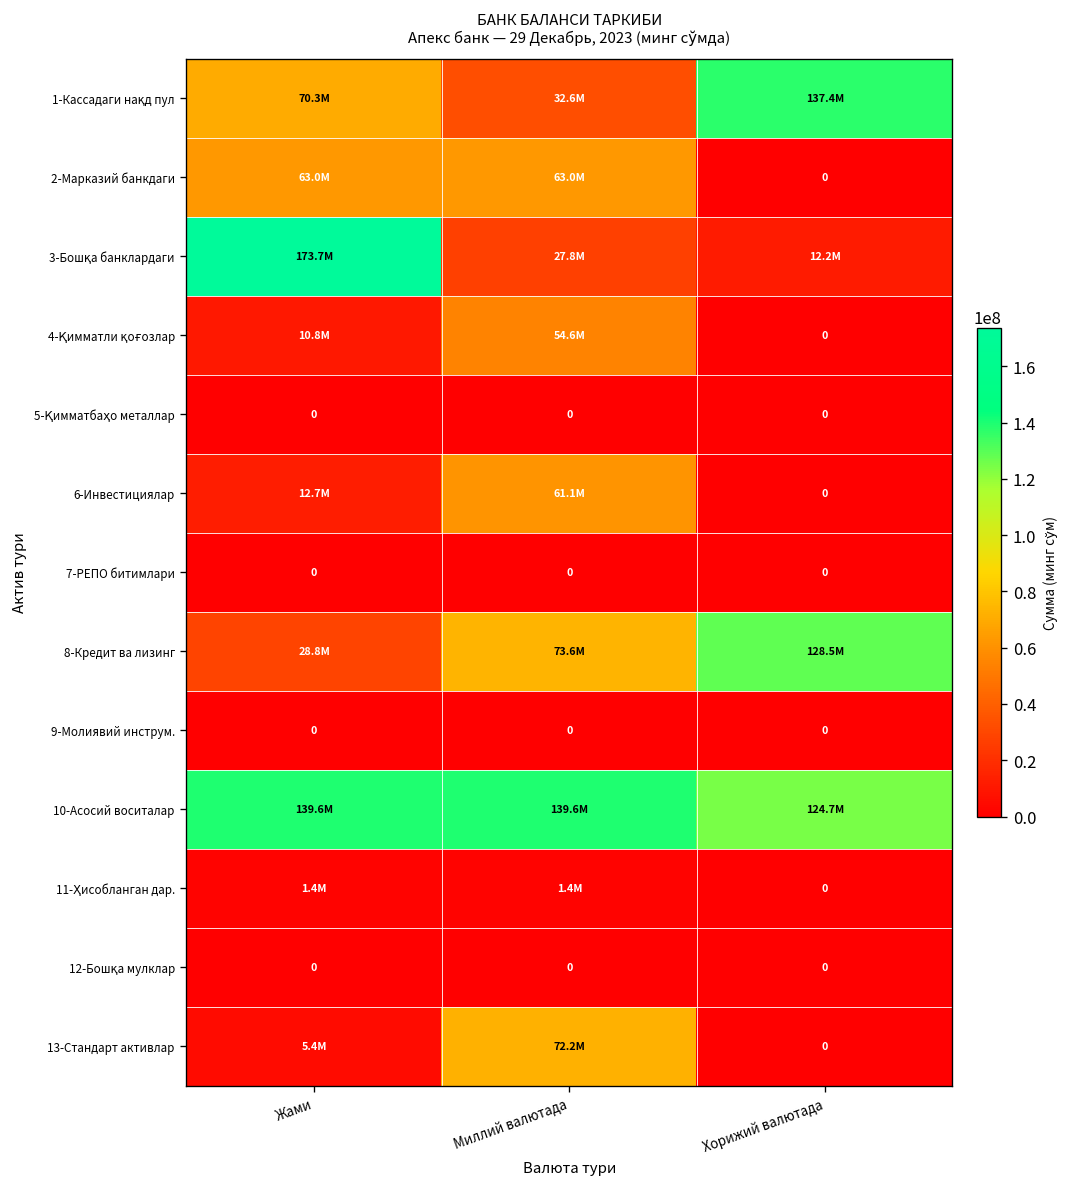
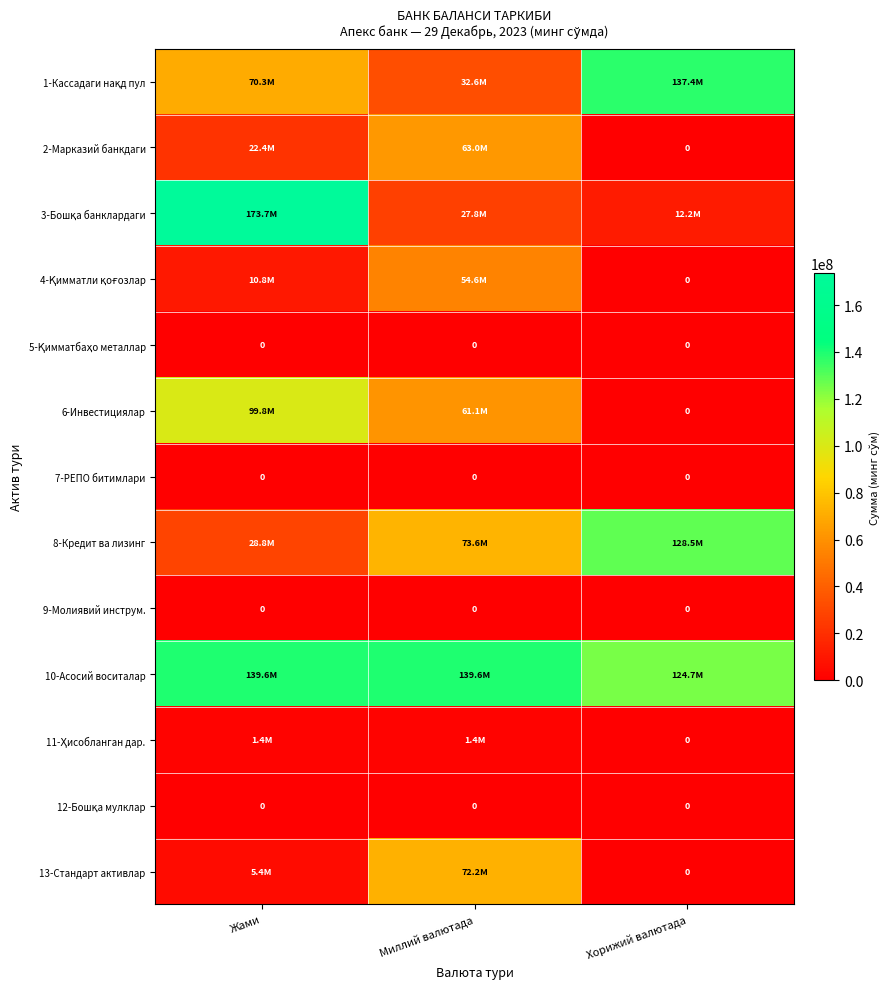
  {
    "1-Кассадаги нақд пул": {
      "Жами": "70.3M",
      "Миллий валютада": "32.6M",
      "Хорижий валютада": "137.4M"
    },
    "2-Марказий банкдаги": {
-     "Жами": "63.0M",
+     "Жами": "22.4M",
      "Миллий валютада": "63.0M",
      "Хорижий валютада": "0"
    },
    "3-Бошқа банклардаги": {
      "Жами": "173.7M",
      "Миллий валютада": "27.8M",
      "Хорижий валютада": "12.2M"
    },
    "4-Қимматли қоғозлар": {
      "Жами": "10.8M",
      "Миллий валютада": "54.6M",
      "Хорижий валютада": "0"
    },
    "5-Қимматбаҳо металлар": {
      "Жами": "0",
      "Миллий валютада": "0",
      "Хорижий валютада": "0"
    },
    "6-Инвестициялар": {
-     "Жами": "12.7M",
+     "Жами": "99.8M",
      "Миллий валютада": "61.1M",
      "Хорижий валютада": "0"
    },
    "7-РЕПО битимлари": {
      "Жами": "0",
      "Миллий валютада": "0",
      "Хорижий валютада": "0"
    },
    "8-Кредит ва лизинг": {
      "Жами": "28.8M",
      "Миллий валютада": "73.6M",
      "Хорижий валютада": "128.5M"
    },
    "9-Молиявий инструм.": {
      "Жами": "0",
      "Миллий валютада": "0",
      "Хорижий валютада": "0"
    },
    "10-Асосий воситалар": {
      "Жами": "139.6M",
      "Миллий валютада": "139.6M",
      "Хорижий валютада": "124.7M"
    },
    "11-Ҳисобланган дар.": {
      "Жами": "1.4M",
      "Миллий валютада": "1.4M",
      "Хорижий валютада": "0"
    },
    "12-Бошқа мулклар": {
      "Жами": "0",
      "Миллий валютада": "0",
      "Хорижий валютада": "0"
    },
    "13-Стандарт активлар": {
      "Жами": "5.4M",
      "Миллий валютада": "72.2M",
      "Хорижий валютада": "0"
    }
  }
